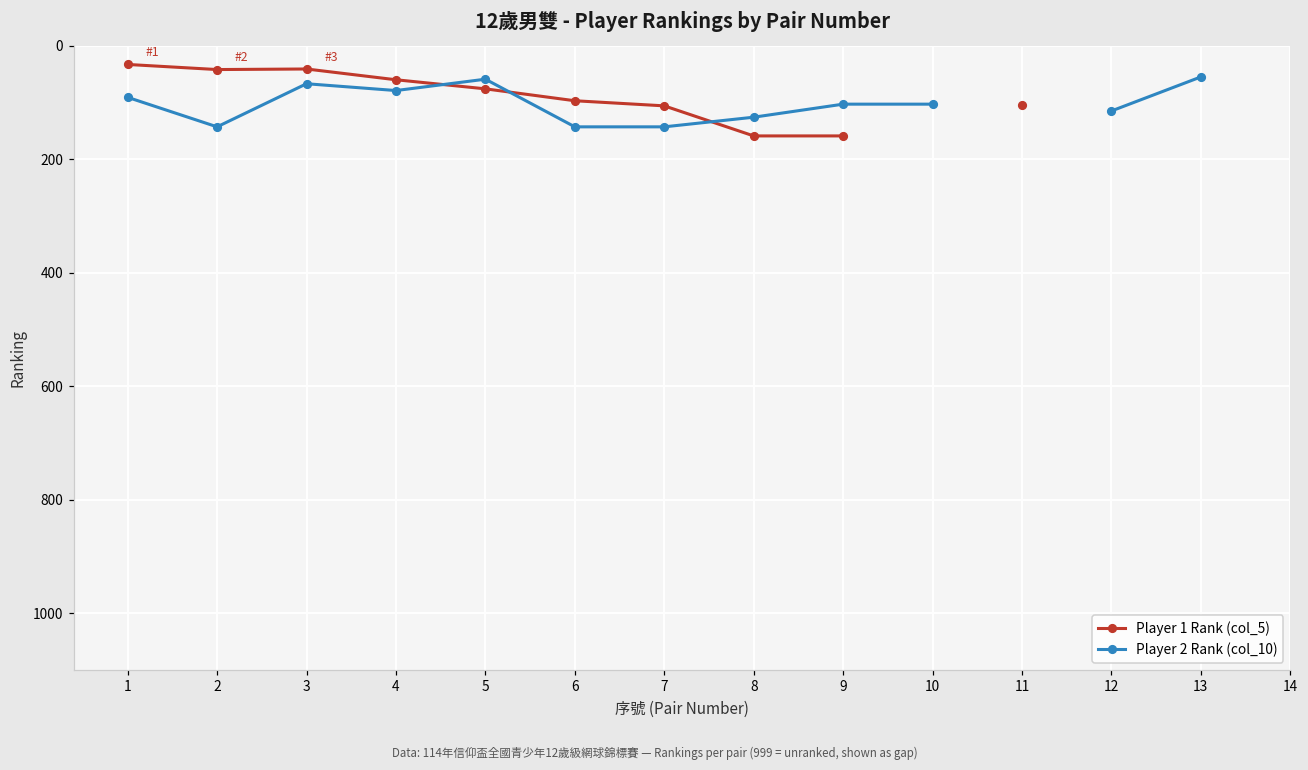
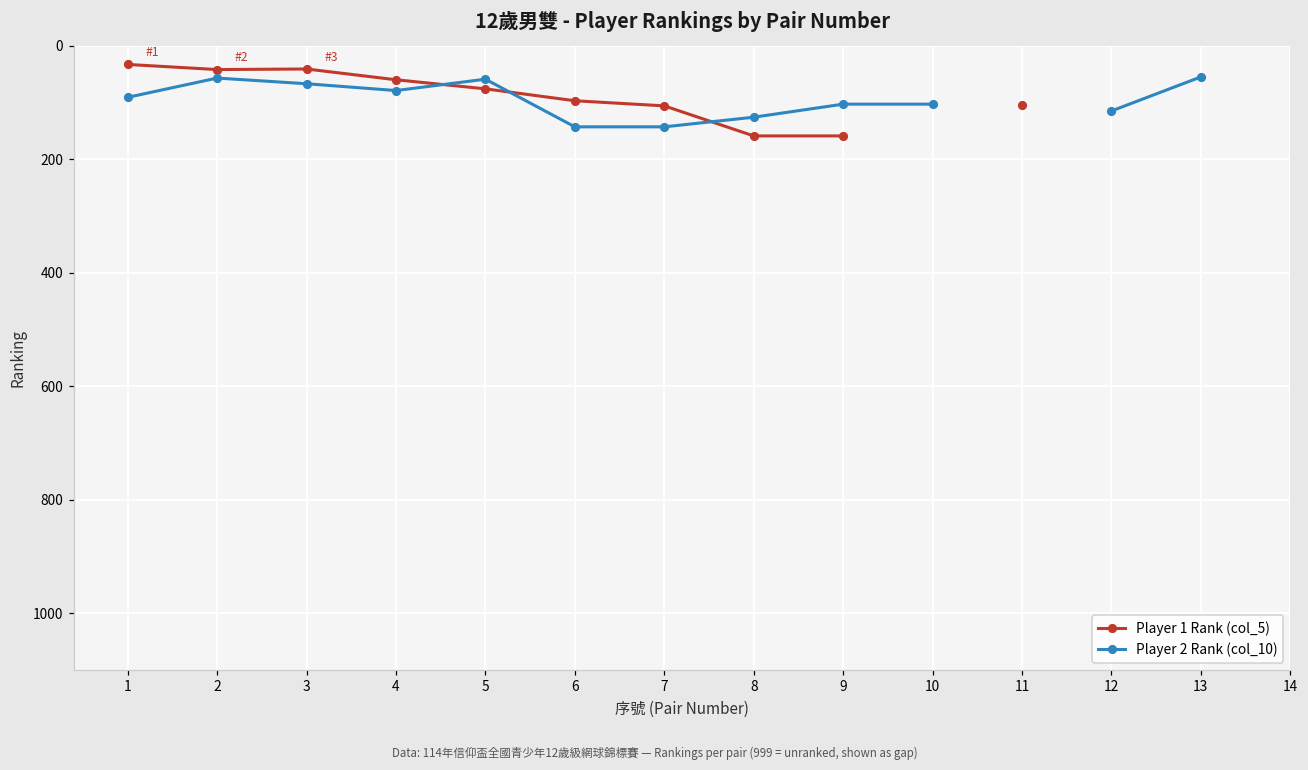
  {
    "Player 1 Rank (col_5)": {
      "4": 60,
      "5": 80,
      "6": 100,
      "7": 110,
      "8": 160,
      "9": 160,
      "11": 100
    },
    "Player 2 Rank (col_10)": {
      "1": 90,
-     "2": 140,
+     "2": 60,
      "3": 70,
      "4": 80,
      "5": 60,
      "6": 140,
      "7": 140,
      "8": 130,
      "9": 100,
      "10": 100,
      "12": 120,
      "13": 60
    }
  }
